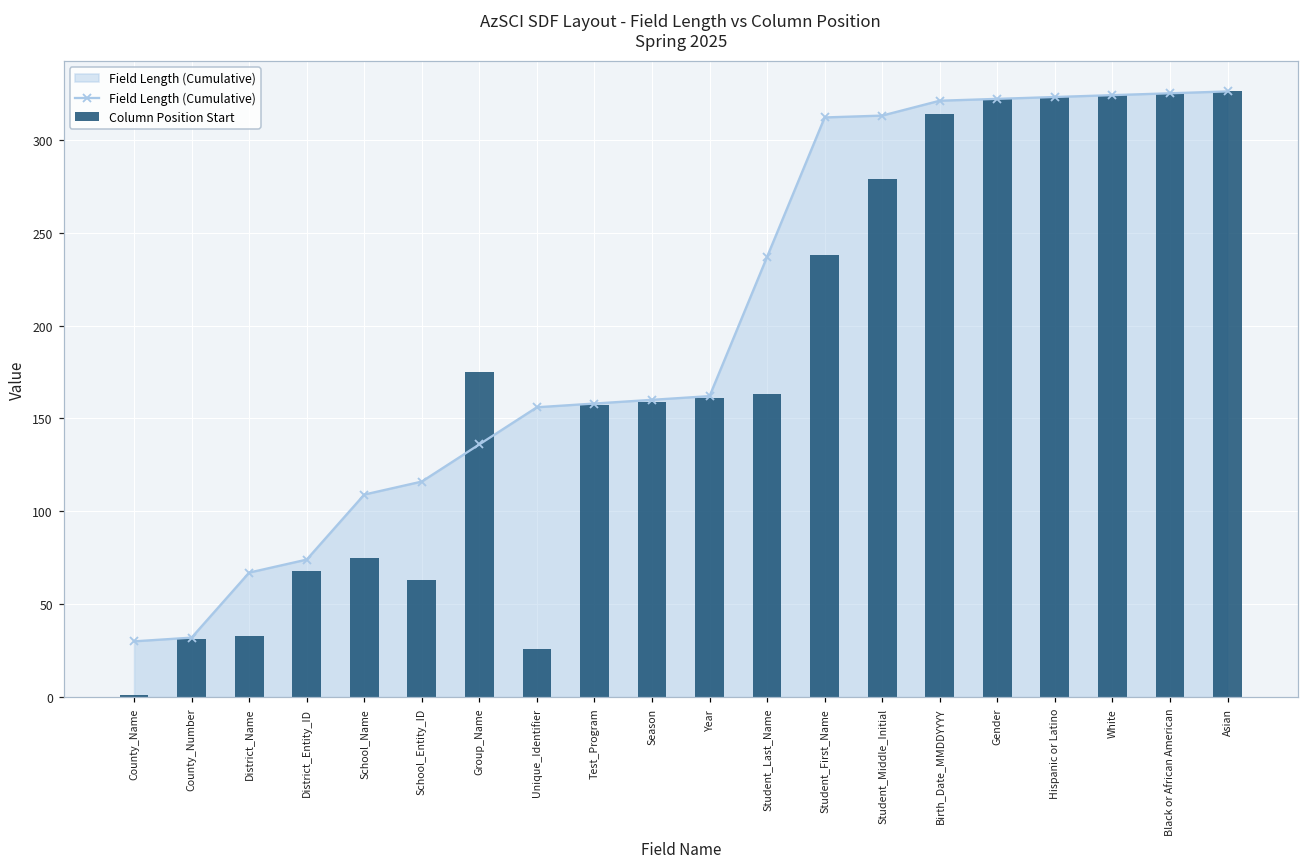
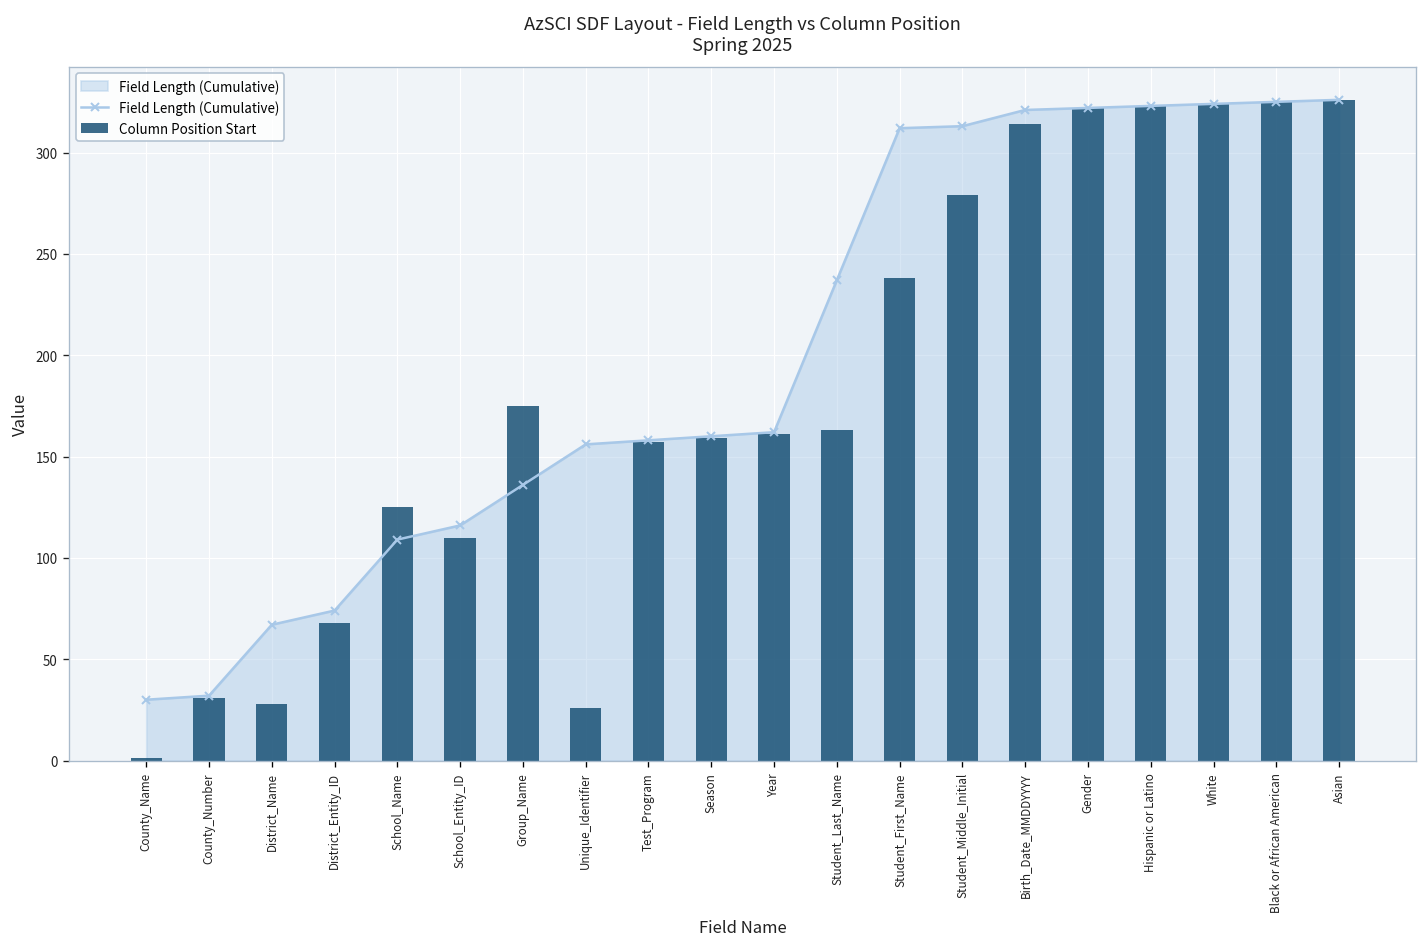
  {
    "Field Length (Cumulative)": {
      "County_Name": 30,
      "County_Number": 32,
      "District_Name": 67,
      "District_Entity_ID": 74,
      "School_Name": 109,
      "School_Entity_ID": 116,
      "Group_Name": 136,
      "Unique_Identifier": 156,
      "Test_Program": 158,
      "Season": 160,
      "Year": 162,
      "Student_Last_Name": 237,
      "Student_First_Name": 312,
      "Student_Middle_Initial": 313,
      "Birth_Date_MMDDYYYY": 321,
      "Gender": 322,
      "Hispanic or Latino": 323,
      "White": 324,
      "Black or African American": 325,
      "Asian": 326
    },
    "Column Position Start": {
      "County_Number": 31,
-     "District_Name": 33,
+     "District_Name": 28,
      "District_Entity_ID": 68,
-     "School_Name": 75,
-     "School_Entity_ID": 63,
+     "School_Name": 125,
+     "School_Entity_ID": 110,
      "Group_Name": 175,
      "Unique_Identifier": 26,
      "Test_Program": 157,
      "Season": 159,
      "Year": 161,
      "Student_Last_Name": 163,
      "Student_First_Name": 238,
      "Student_Middle_Initial": 279,
      "Birth_Date_MMDDYYYY": 314,
      "Gender": 322,
      "Hispanic or Latino": 323,
      "White": 324,
      "Black or African American": 325,
      "Asian": 326
    }
  }
